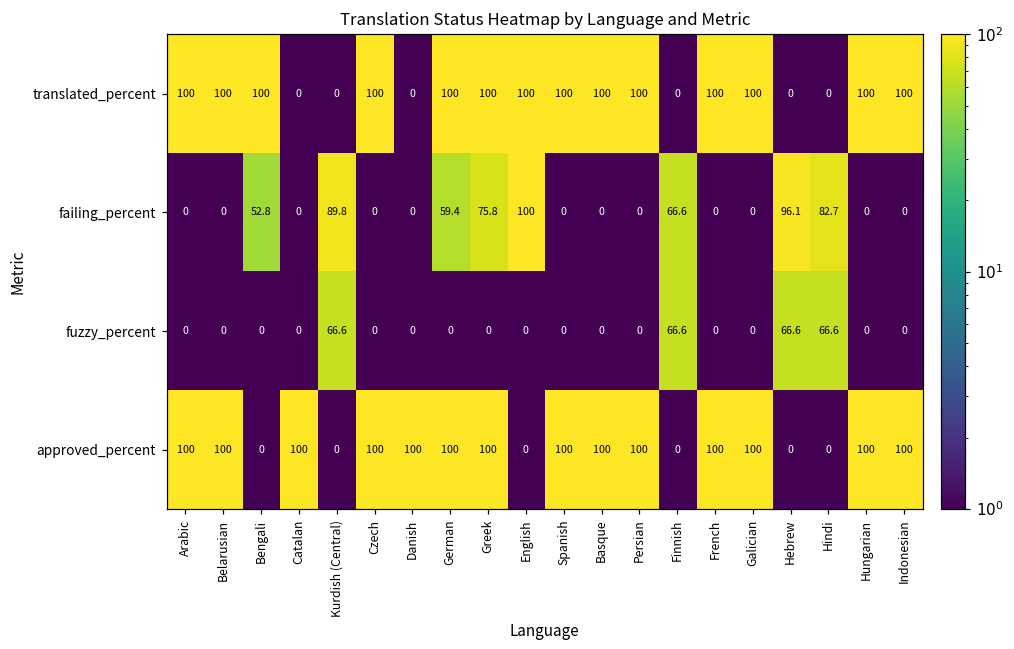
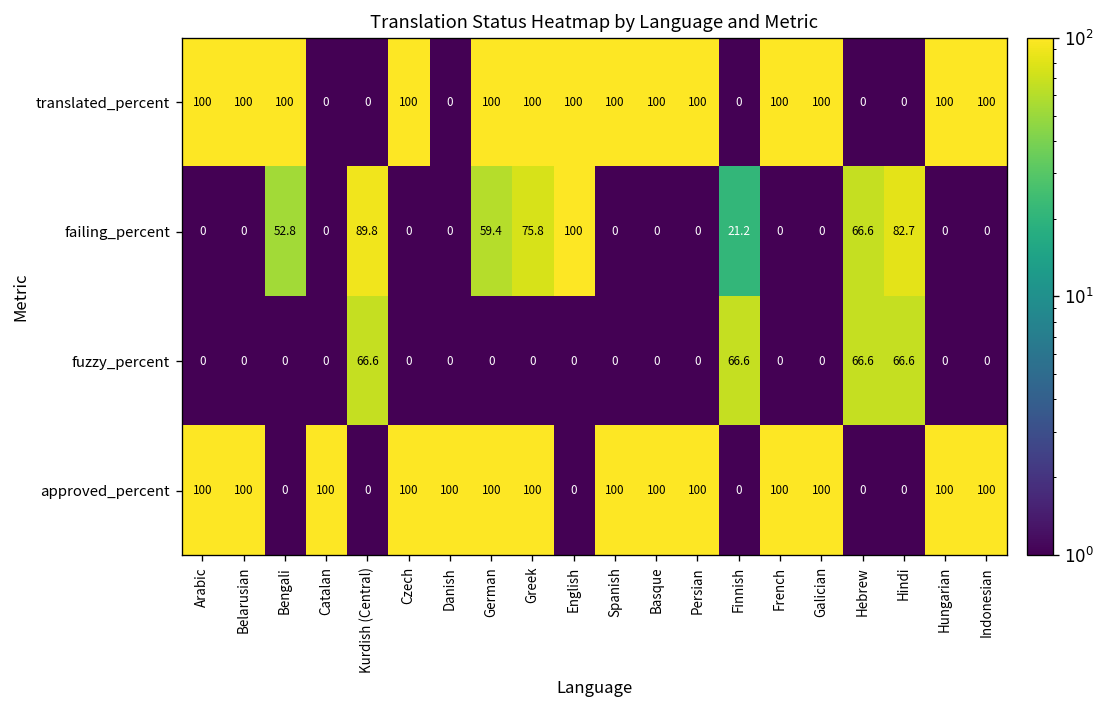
  {
    "translated_percent": {
      "Arabic": 100,
      "Belarusian": 100,
      "Bengali": 100,
      "Catalan": 0,
      "Kurdish (Central)": 0,
      "Czech": 100,
      "Danish": 0,
      "German": 100,
      "Greek": 100,
      "English": 100,
      "Spanish": 100,
      "Basque": 100,
      "Persian": 100,
      "Finnish": 0,
      "French": 100,
      "Galician": 100,
      "Hebrew": 0,
      "Hindi": 0,
      "Hungarian": 100,
      "Indonesian": 100
    },
    "failing_percent": {
      "Arabic": 0,
      "Belarusian": 0,
      "Bengali": 52.8,
      "Catalan": 0,
      "Kurdish (Central)": 89.8,
      "Czech": 0,
      "Danish": 0,
      "German": 59.4,
      "Greek": 75.8,
      "English": 100,
      "Spanish": 0,
      "Basque": 0,
      "Persian": 0,
-     "Finnish": 66.6,
+     "Finnish": 21.2,
      "French": 0,
      "Galician": 0,
-     "Hebrew": 96.1,
+     "Hebrew": 66.6,
      "Hindi": 82.7,
      "Hungarian": 0,
      "Indonesian": 0
    },
    "fuzzy_percent": {
      "Arabic": 0,
      "Belarusian": 0,
      "Bengali": 0,
      "Catalan": 0,
      "Kurdish (Central)": 66.6,
      "Czech": 0,
      "Danish": 0,
      "German": 0,
      "Greek": 0,
      "English": 0,
      "Spanish": 0,
      "Basque": 0,
      "Persian": 0,
      "Finnish": 66.6,
      "French": 0,
      "Galician": 0,
      "Hebrew": 66.6,
      "Hindi": 66.6,
      "Hungarian": 0,
      "Indonesian": 0
    },
    "approved_percent": {
      "Arabic": 100,
      "Belarusian": 100,
      "Bengali": 0,
      "Catalan": 100,
      "Kurdish (Central)": 0,
      "Czech": 100,
      "Danish": 100,
      "German": 100,
      "Greek": 100,
      "English": 0,
      "Spanish": 100,
      "Basque": 100,
      "Persian": 100,
      "Finnish": 0,
      "French": 100,
      "Galician": 100,
      "Hebrew": 0,
      "Hindi": 0,
      "Hungarian": 100,
      "Indonesian": 100
    }
  }
